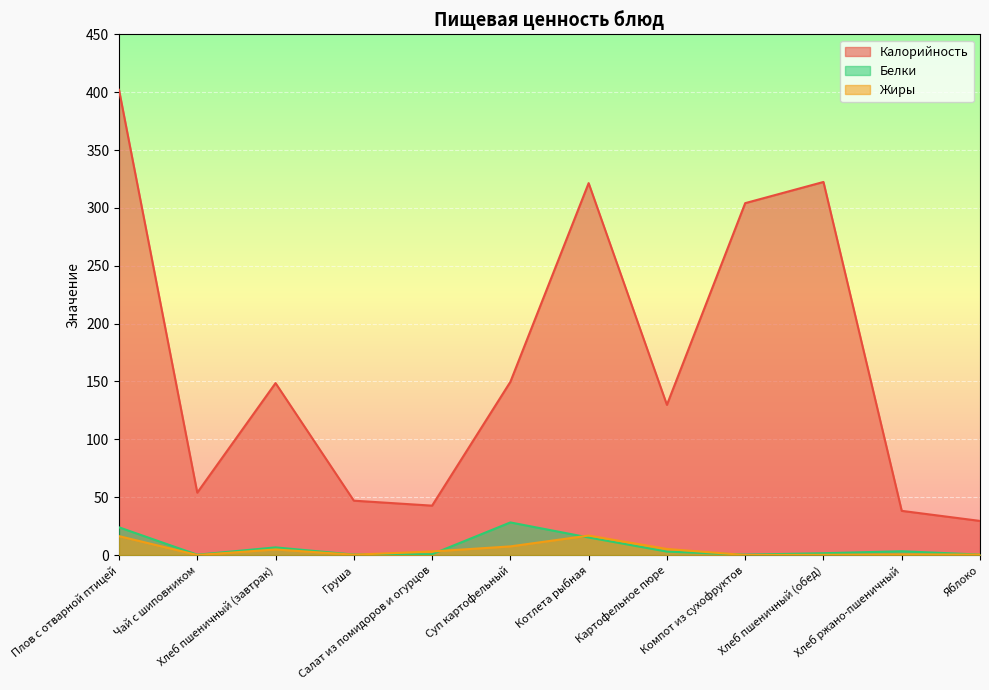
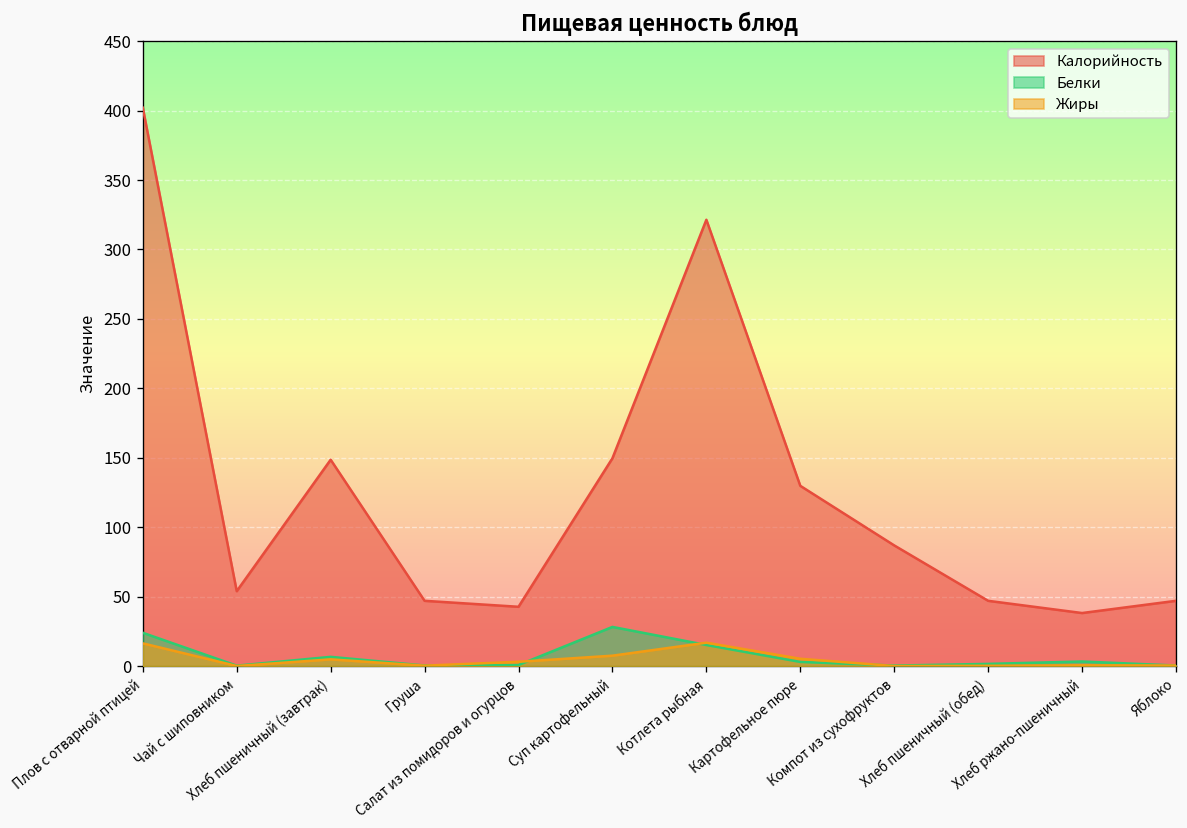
  {
    "Калорийность": {
      "Плов с отварной птицей": 402,
      "Чай с шиповником": 54,
      "Хлеб пшеничный (завтрак)": 149,
      "Груша": 47,
      "Салат из помидоров и огурцов": 43,
      "Суп картофельный": 150,
      "Котлета рыбная": 321,
      "Картофельное пюре": 130,
-     "Компот из сухофруктов": 304,
-     "Хлеб пшеничный (обед)": 322,
+     "Компот из сухофруктов": 87,
+     "Хлеб пшеничный (обед)": 47,
      "Хлеб ржано-пшеничный": 38,
-     "Яблоко": 30
+     "Яблоко": 47
    },
    "Белки": {
      "Плов с отварной птицей": 24,
      "Салат из помидоров и огурцов": 1,
      "Суп картофельный": 28,
      "Картофельное пюре": 3,
      "Хлеб ржано-пшеничный": 3
    },
    "Жиры": {
      "Плов с отварной птицей": 16,
      "Салат из помидоров и огурцов": 3,
      "Суп картофельный": 7,
      "Картофельное пюре": 5,
      "Хлеб ржано-пшеничный": 1
    }
  }
